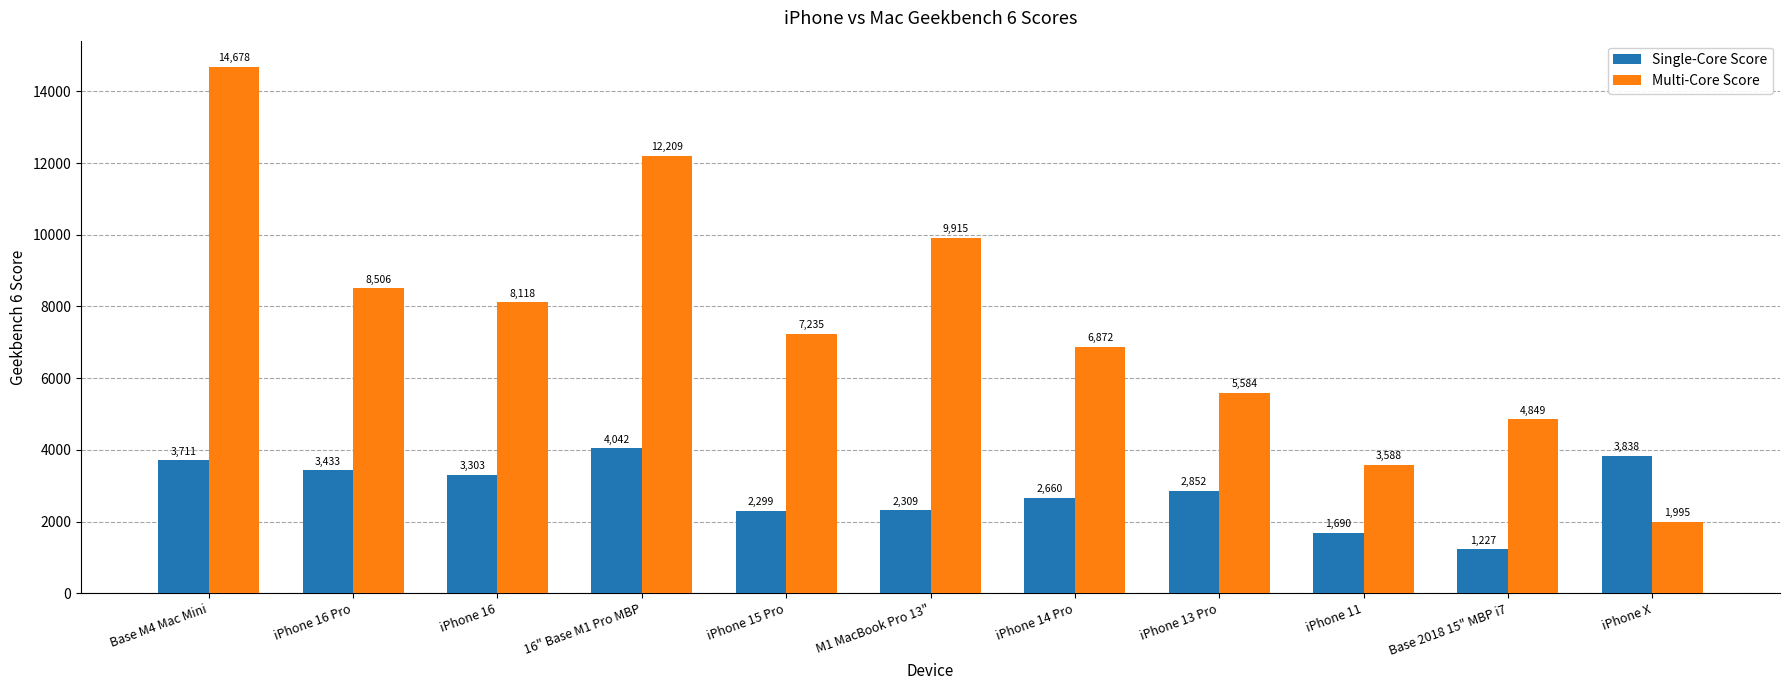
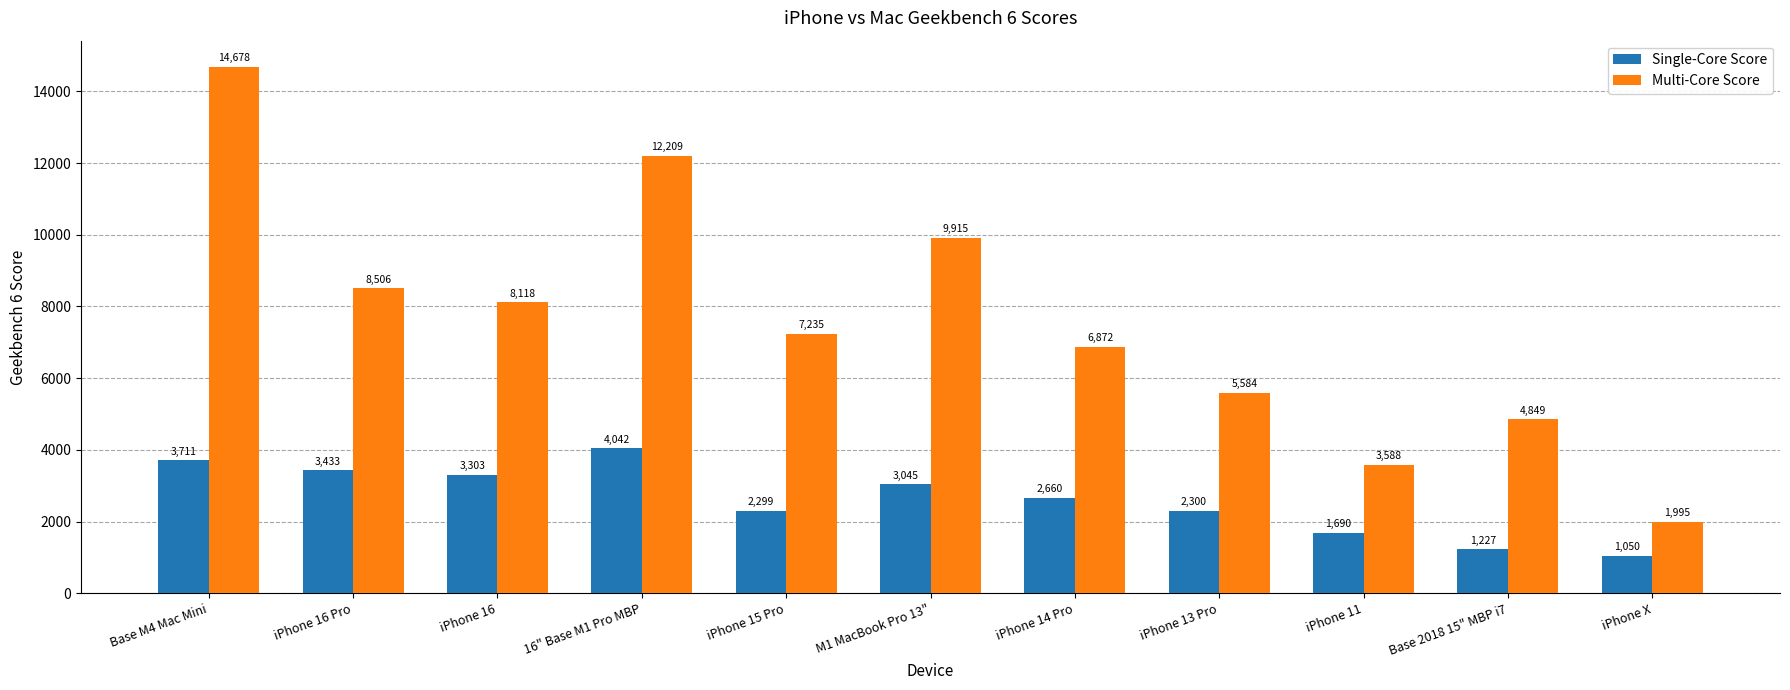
  {
    "Single-Core Score": {
      "Base M4 Mac Mini": "3,711",
      "iPhone 16 Pro": "3,433",
      "iPhone 16": "3,303",
      "16\" Base M1 Pro MBP": "4,042",
      "iPhone 15 Pro": "2,299",
-     "M1 MacBook Pro 13\"": "2,309",
+     "M1 MacBook Pro 13\"": "3,045",
      "iPhone 14 Pro": "2,660",
-     "iPhone 13 Pro": "2,852",
+     "iPhone 13 Pro": "2,300",
      "iPhone 11": "1,690",
      "Base 2018 15\" MBP i7": "1,227",
-     "iPhone X": "3,838"
+     "iPhone X": "1,050"
    },
    "Multi-Core Score": {
      "Base M4 Mac Mini": "14,678",
      "iPhone 16 Pro": "8,506",
      "iPhone 16": "8,118",
      "16\" Base M1 Pro MBP": "12,209",
      "iPhone 15 Pro": "7,235",
      "M1 MacBook Pro 13\"": "9,915",
      "iPhone 14 Pro": "6,872",
      "iPhone 13 Pro": "5,584",
      "iPhone 11": "3,588",
      "Base 2018 15\" MBP i7": "4,849",
      "iPhone X": "1,995"
    }
  }
